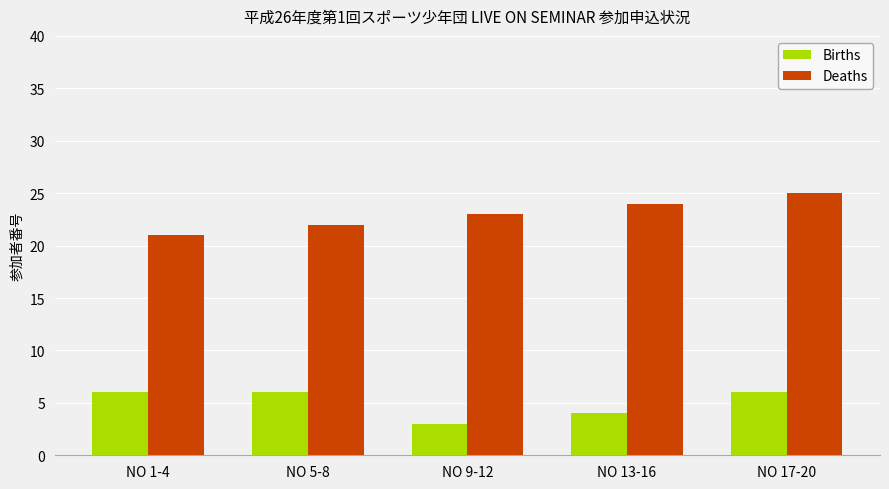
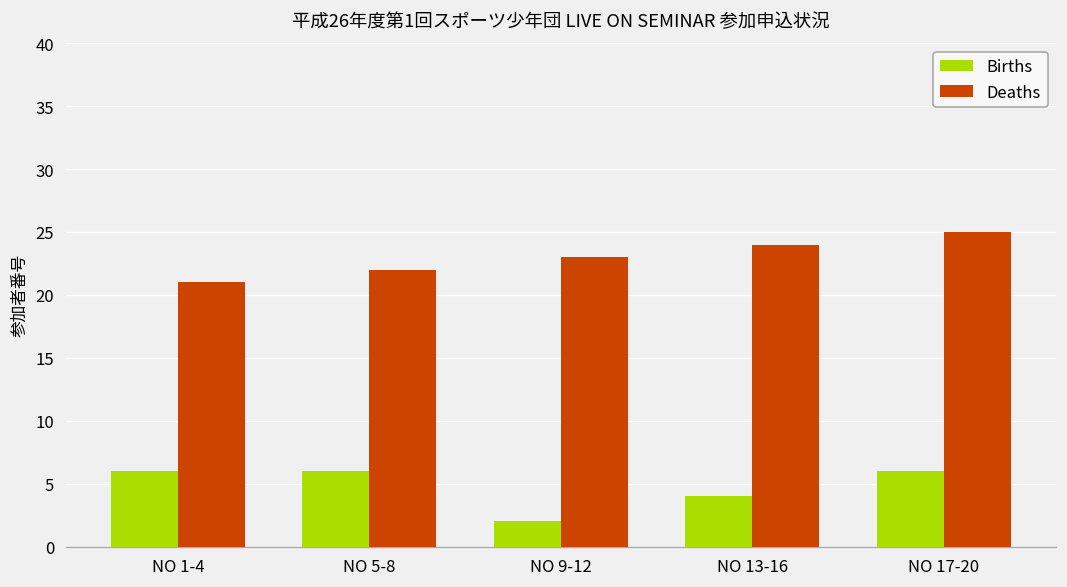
  {
    "Births": {
      "NO 1-4": 6,
      "NO 5-8": 6,
-     "NO 9-12": 3,
+     "NO 9-12": 2,
      "NO 13-16": 4,
      "NO 17-20": 6
    },
    "Deaths": {
      "NO 1-4": 21,
      "NO 5-8": 22,
      "NO 9-12": 23,
      "NO 13-16": 24,
      "NO 17-20": 25
    }
  }
